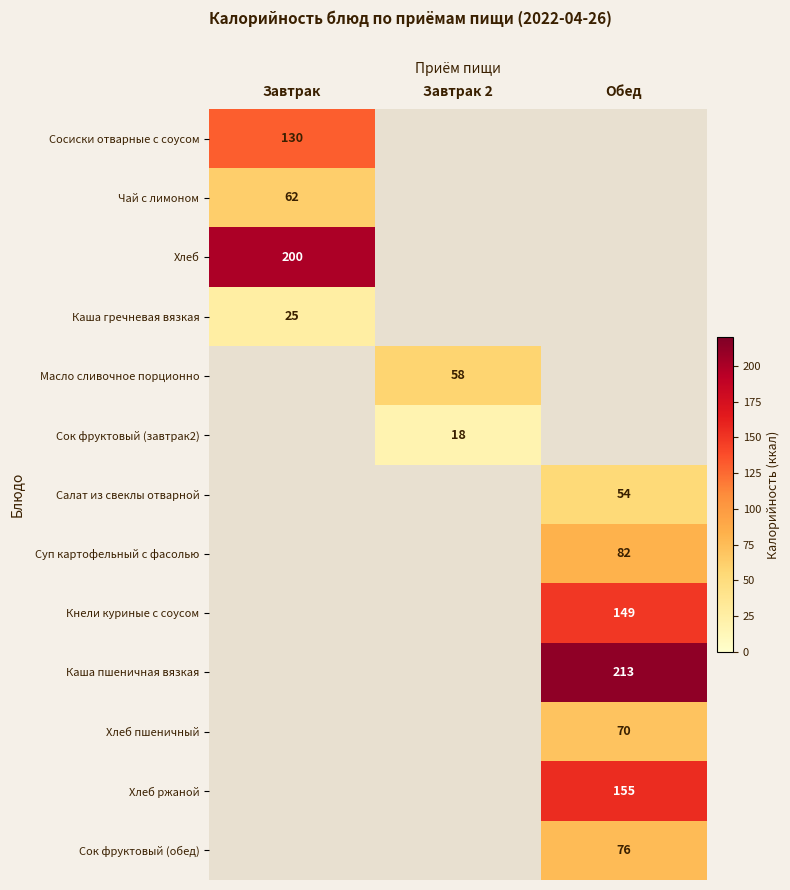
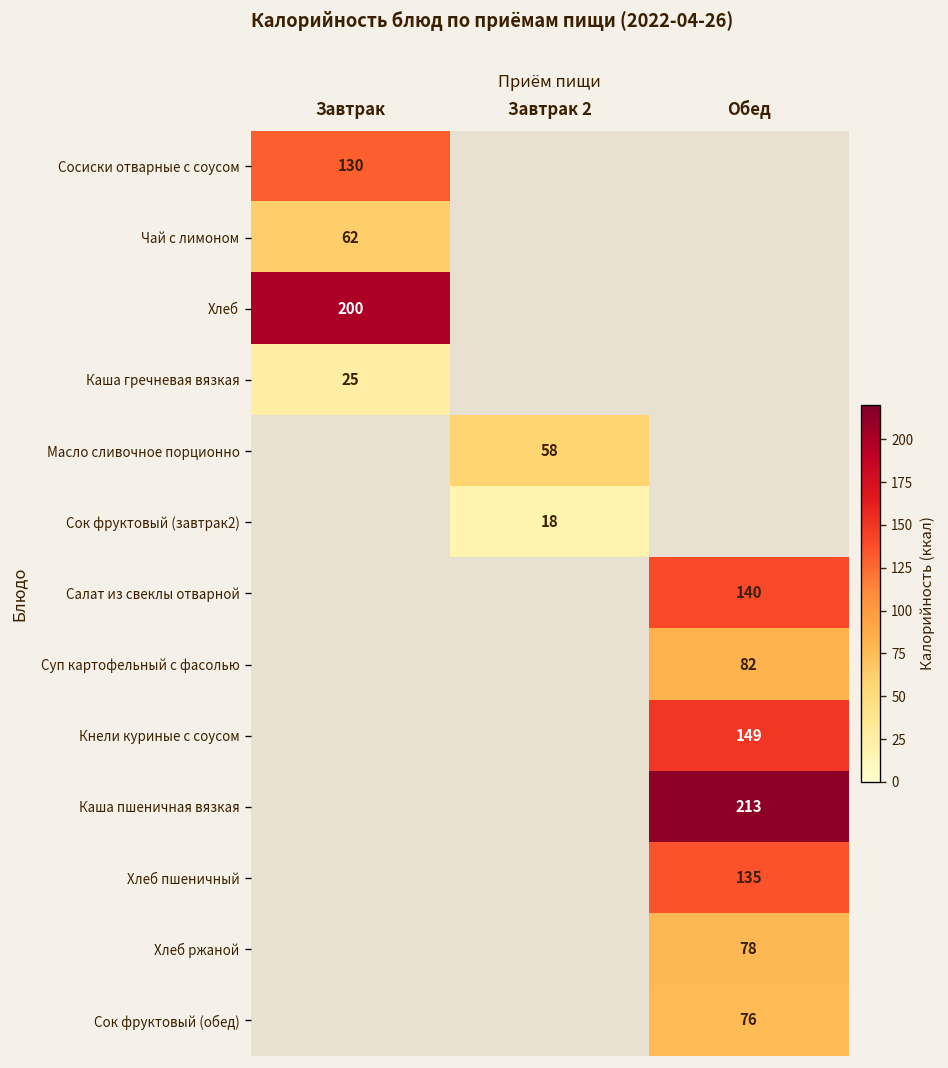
  {
    "Сосиски отварные с соусом": {
      "Завтрак": 130
    },
    "Чай с лимоном": {
      "Завтрак": 62
    },
    "Хлеб": {
      "Завтрак": 200
    },
    "Каша гречневая вязкая": {
      "Завтрак": 25
    },
    "Масло сливочное порционно": {
      "Завтрак 2": 58
    },
    "Сок фруктовый (завтрак2)": {
      "Завтрак 2": 18
    },
    "Салат из свеклы отварной": {
-     "Обед": 54
+     "Обед": 140
    },
    "Суп картофельный с фасолью": {
      "Обед": 82
    },
    "Кнели куриные с соусом": {
      "Обед": 149
    },
    "Каша пшеничная вязкая": {
      "Обед": 213
    },
    "Хлеб пшеничный": {
-     "Обед": 70
+     "Обед": 135
    },
    "Хлеб ржаной": {
-     "Обед": 155
+     "Обед": 78
    },
    "Сок фруктовый (обед)": {
      "Обед": 76
    }
  }
